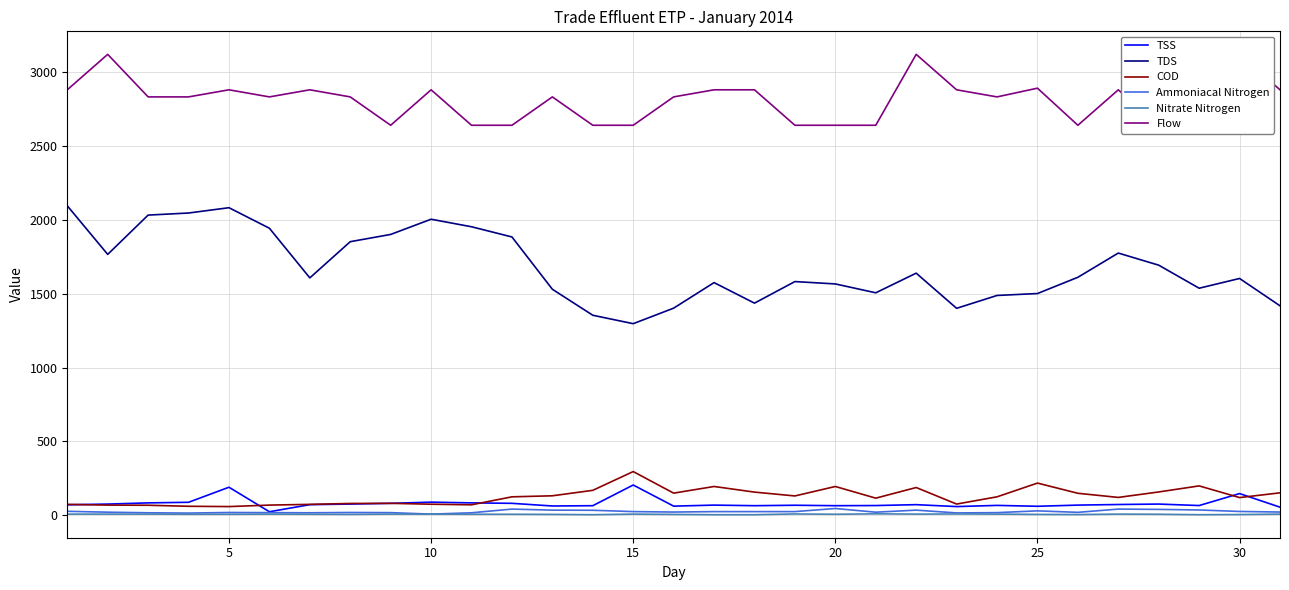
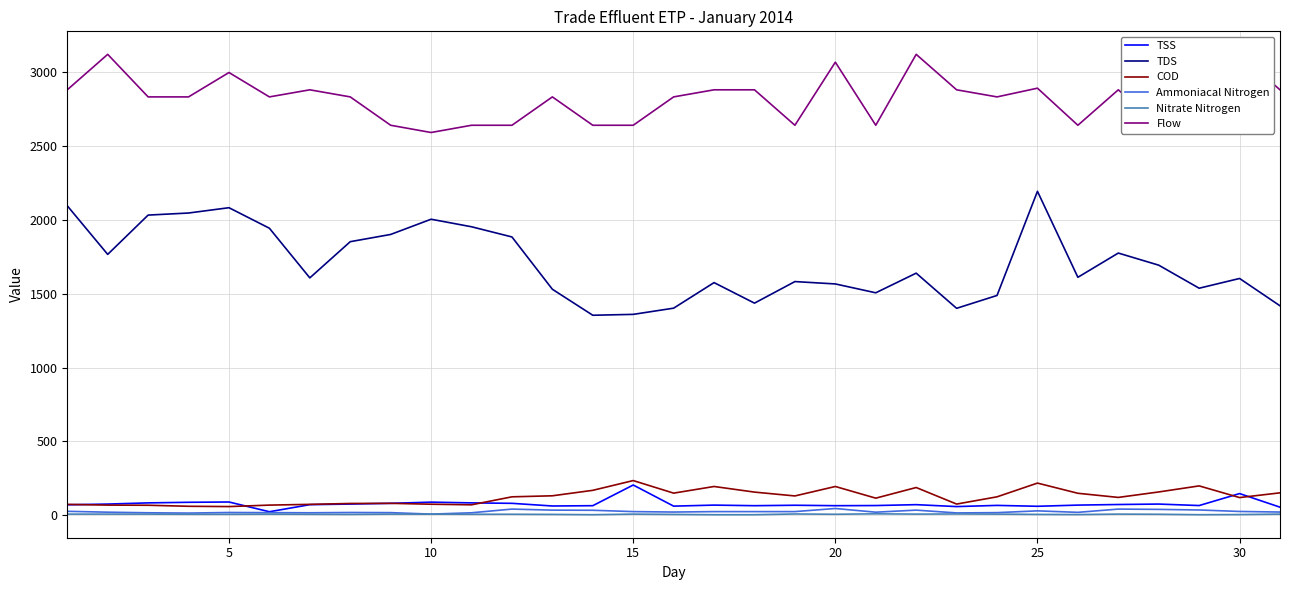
  {
    "TSS": {
-     "5": 190,
+     "5": 90,
      "15": 210,
      "20": 70,
      "25": 60,
      "30": 150
    },
    "TDS": {
      "5": 2080,
      "10": 2000,
-     "15": 1300,
+     "15": 1360,
      "20": 1570,
-     "25": 1500,
+     "25": 2190,
      "30": 1600
    },
    "COD": {
      "5": 60,
-     "15": 300,
+     "15": 240,
      "20": 200,
      "25": 220,
      "30": 120
    },
    "Flow": {
-     "5": 2880,
-     "10": 2880,
+     "5": 3000,
+     "10": 2590,
      "15": 2640,
-     "20": 2640,
+     "20": 3070,
      "25": 2890
    }
  }
